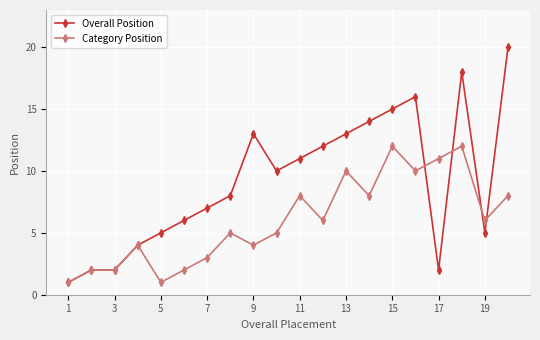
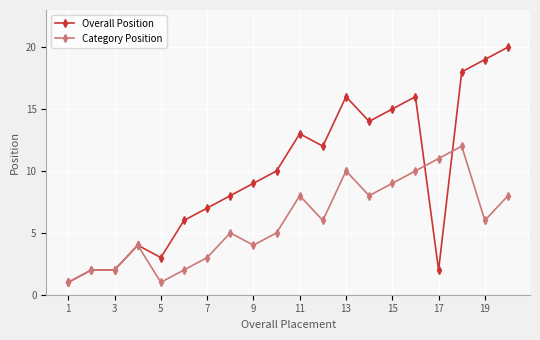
  {
    "Overall Position": {
-     "5": 5,
+     "5": 3,
      "7": 7,
-     "9": 13,
-     "11": 11,
-     "13": 13,
+     "9": 9,
+     "11": 13,
+     "13": 16,
      "15": 15,
      "17": 2,
-     "19": 5
+     "19": 19
    },
    "Category Position": {
      "5": 1,
      "7": 3,
      "9": 4,
      "11": 8,
      "13": 10,
-     "15": 12,
+     "15": 9,
      "17": 11,
      "19": 6
    }
  }
